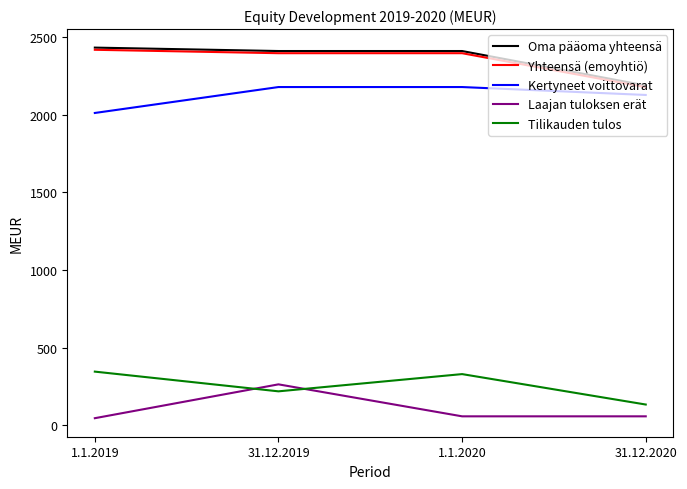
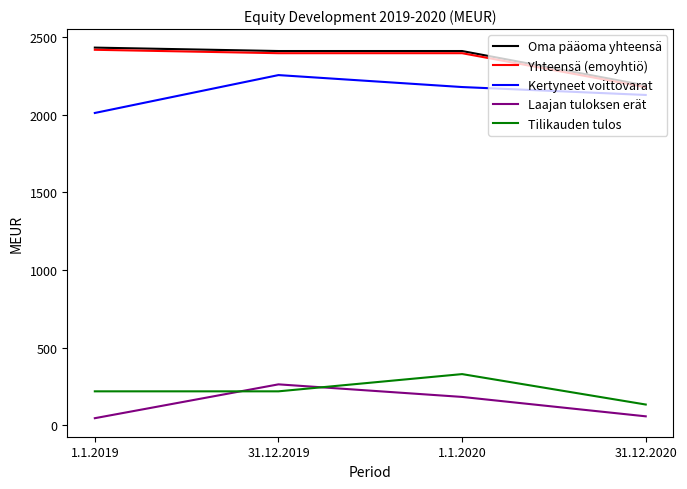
  {
    "Kertyneet voittovarat": {
      "1.1.2019": 2010,
-     "31.12.2019": 2180,
+     "31.12.2019": 2260,
      "1.1.2020": 2180
    },
    "Laajan tuloksen erät": {
      "1.1.2019": 50,
      "31.12.2019": 260,
-     "1.1.2020": 60,
+     "1.1.2020": 180,
      "31.12.2020": 60
    },
    "Tilikauden tulos": {
-     "1.1.2019": 350,
+     "1.1.2019": 220,
      "31.12.2019": 220,
      "1.1.2020": 330,
      "31.12.2020": 130
    }
  }
